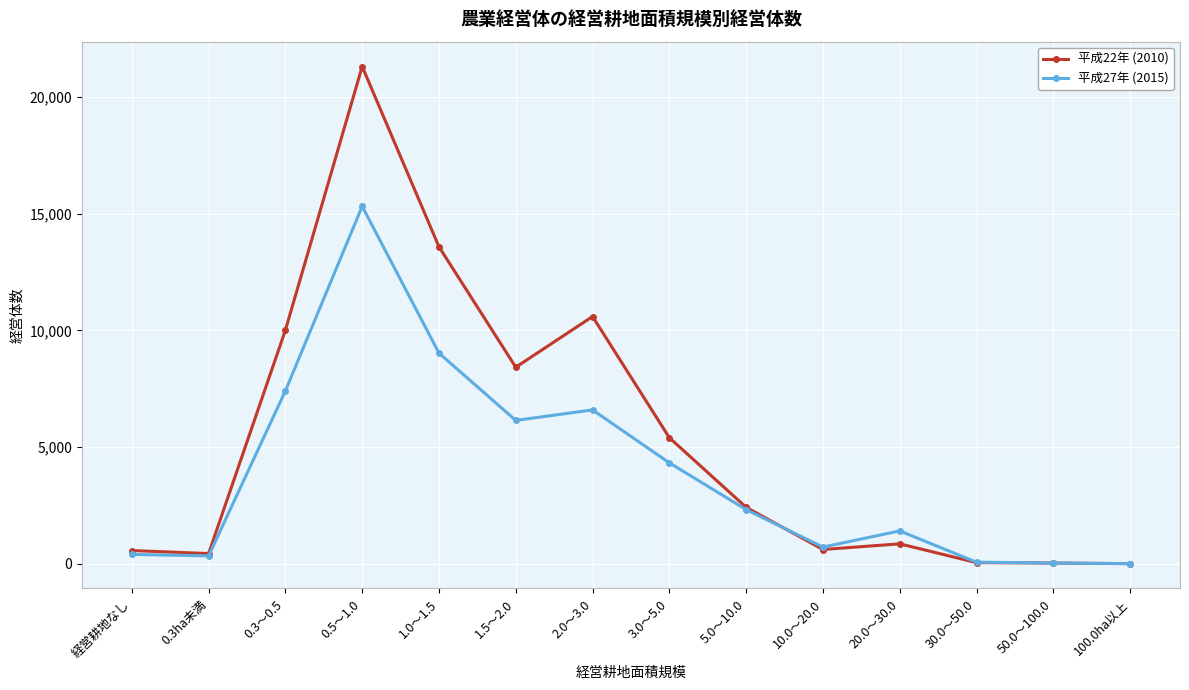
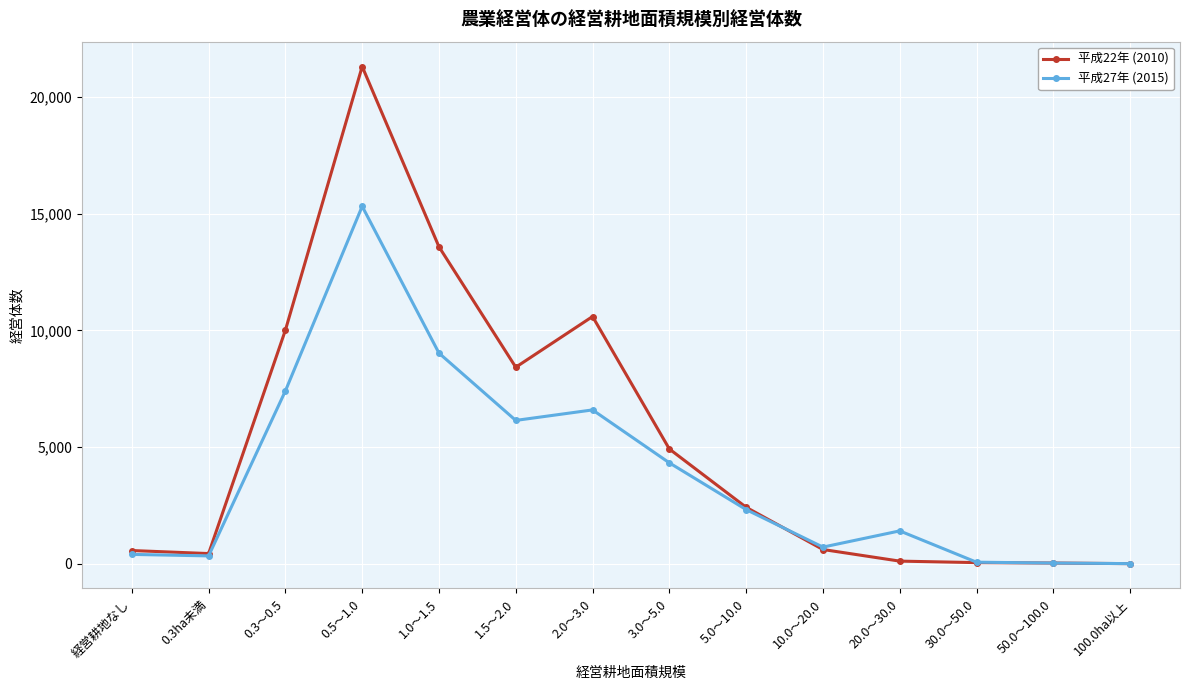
  {
    "平成22年 (2010)": {
      "経営耕地なし": "600",
      "0.3～0.5": "10,000",
      "0.5～1.0": "21,300",
      "1.0～1.5": "13,600",
      "1.5～2.0": "8,400",
      "2.0～3.0": "10,600",
-     "3.0～5.0": "5,400",
-     "20.0～30.0": "900"
+     "3.0～5.0": "4,900",
+     "20.0～30.0": "100"
    },
    "平成27年 (2015)": {
      "経営耕地なし": "400",
      "0.3～0.5": "7,400",
      "0.5～1.0": "15,300",
      "1.0～1.5": "9,000",
      "1.5～2.0": "6,100",
      "2.0～3.0": "6,600",
      "3.0～5.0": "4,300",
      "20.0～30.0": "1,400"
    }
  }
